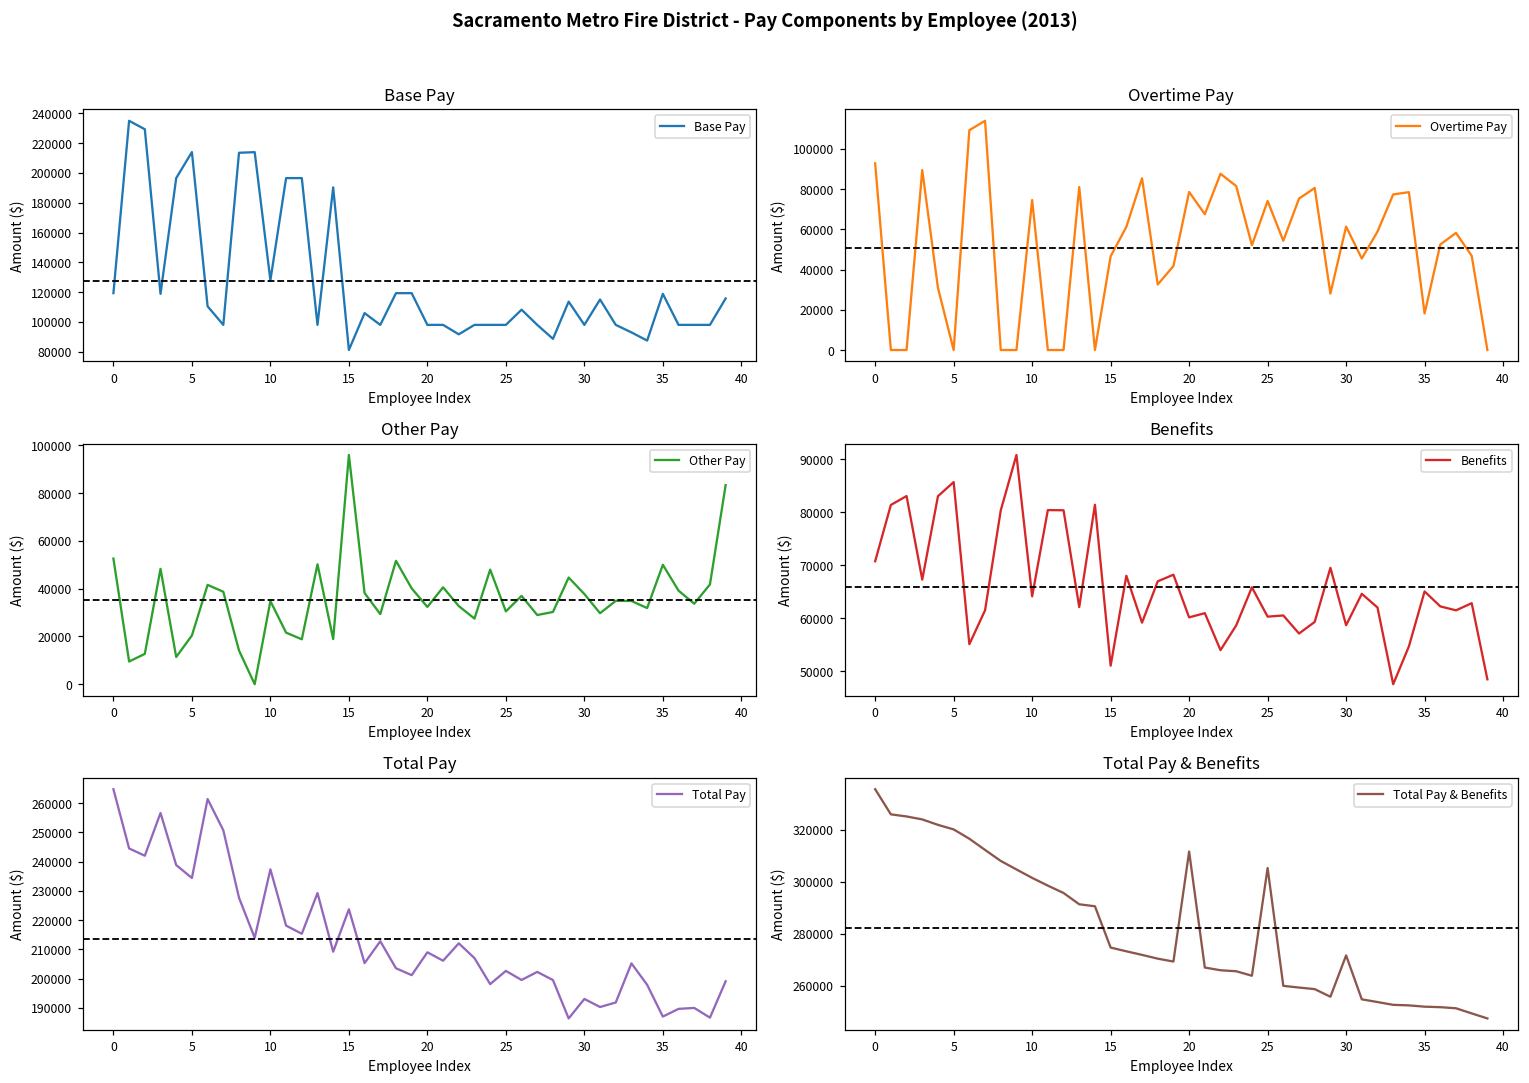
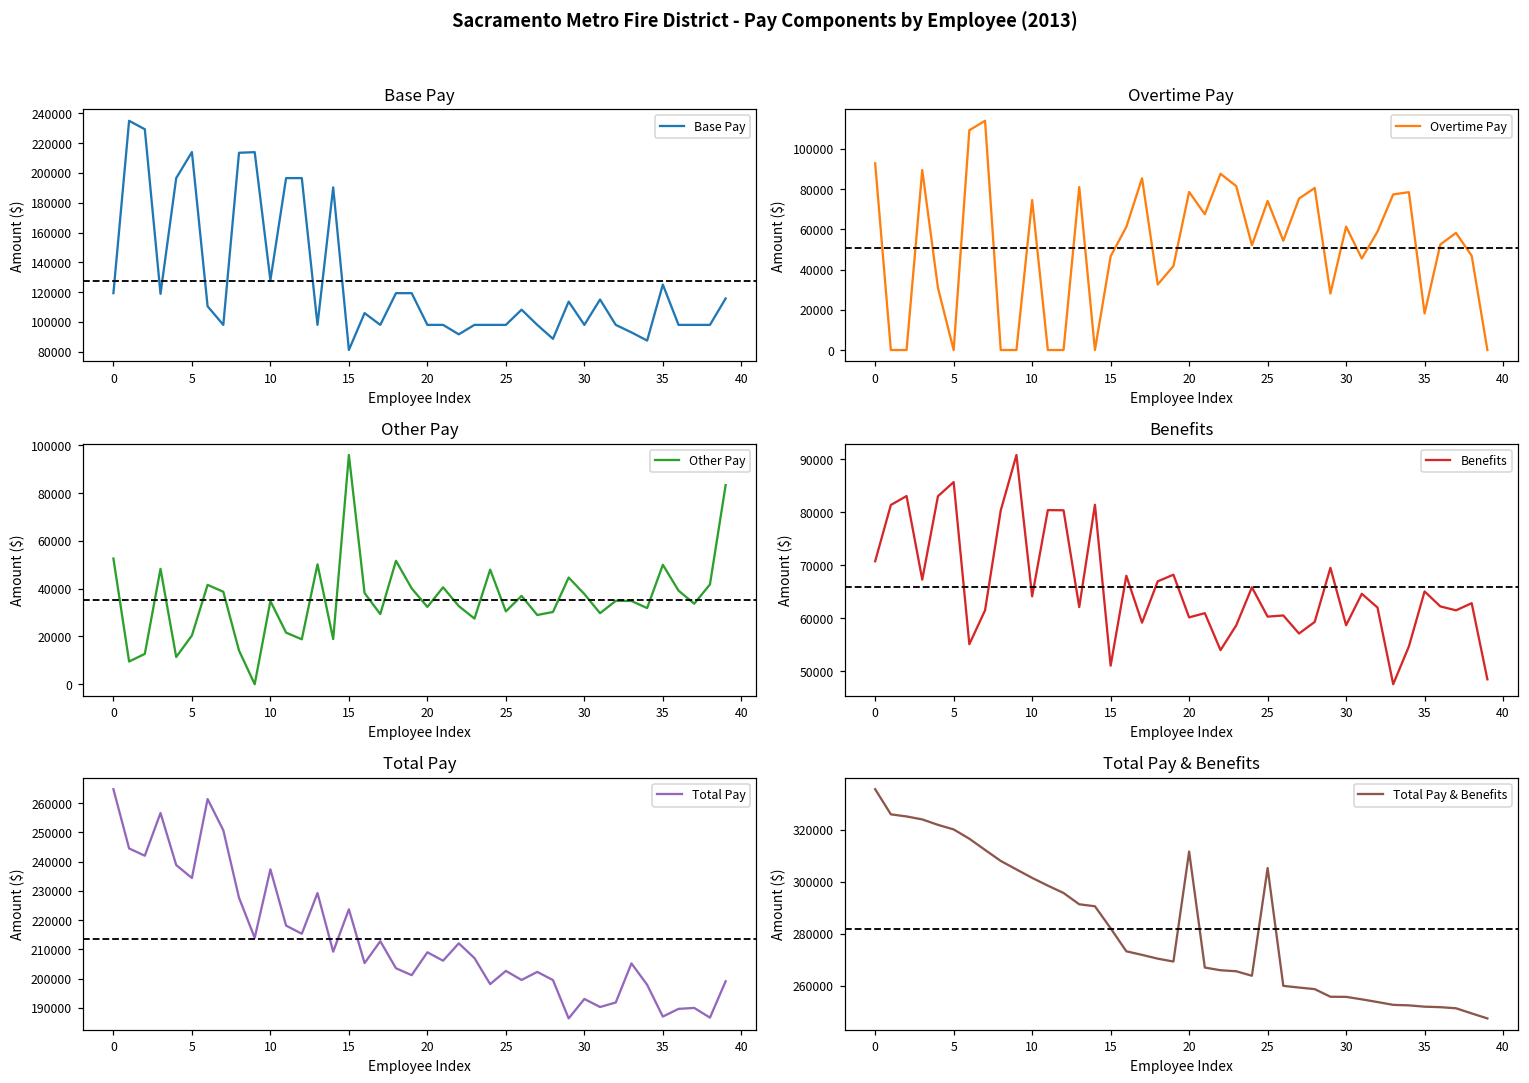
  {
    "Base Pay": {
      "0": 119000,
      "5": 214000,
      "10": 128000,
      "15": 81000,
      "20": 98000,
      "25": 98000,
      "30": 98000,
-     "35": 119000
+     "35": 125000
    },
    "Overtime Pay": {
      "0": 93000,
      "5": 0,
      "10": 75000,
      "15": 47000,
      "20": 79000,
      "25": 74000,
      "30": 61000,
      "35": 18000
    },
    "Other Pay": {
      "0": 53000,
      "5": 20000,
      "10": 35000,
      "15": 96000,
      "20": 32000,
      "25": 30000,
      "30": 38000,
      "35": 50000
    },
    "Benefits": {
      "0": 71000,
      "5": 86000,
      "10": 64000,
      "15": 51000,
      "20": 60000,
      "25": 60000,
      "30": 59000,
      "35": 65000
    },
    "Total Pay": {
      "0": 265000,
      "5": 234000,
      "10": 237000,
      "15": 224000,
      "20": 209000,
      "25": 203000,
      "30": 193000,
      "35": 187000
    },
    "Total Pay & Benefits": {
      "0": 335000,
      "5": 320000,
      "10": 301000,
-     "15": 275000,
+     "15": 282000,
      "20": 312000,
      "25": 305000,
-     "30": 272000,
+     "30": 256000,
      "35": 252000
    }
  }
